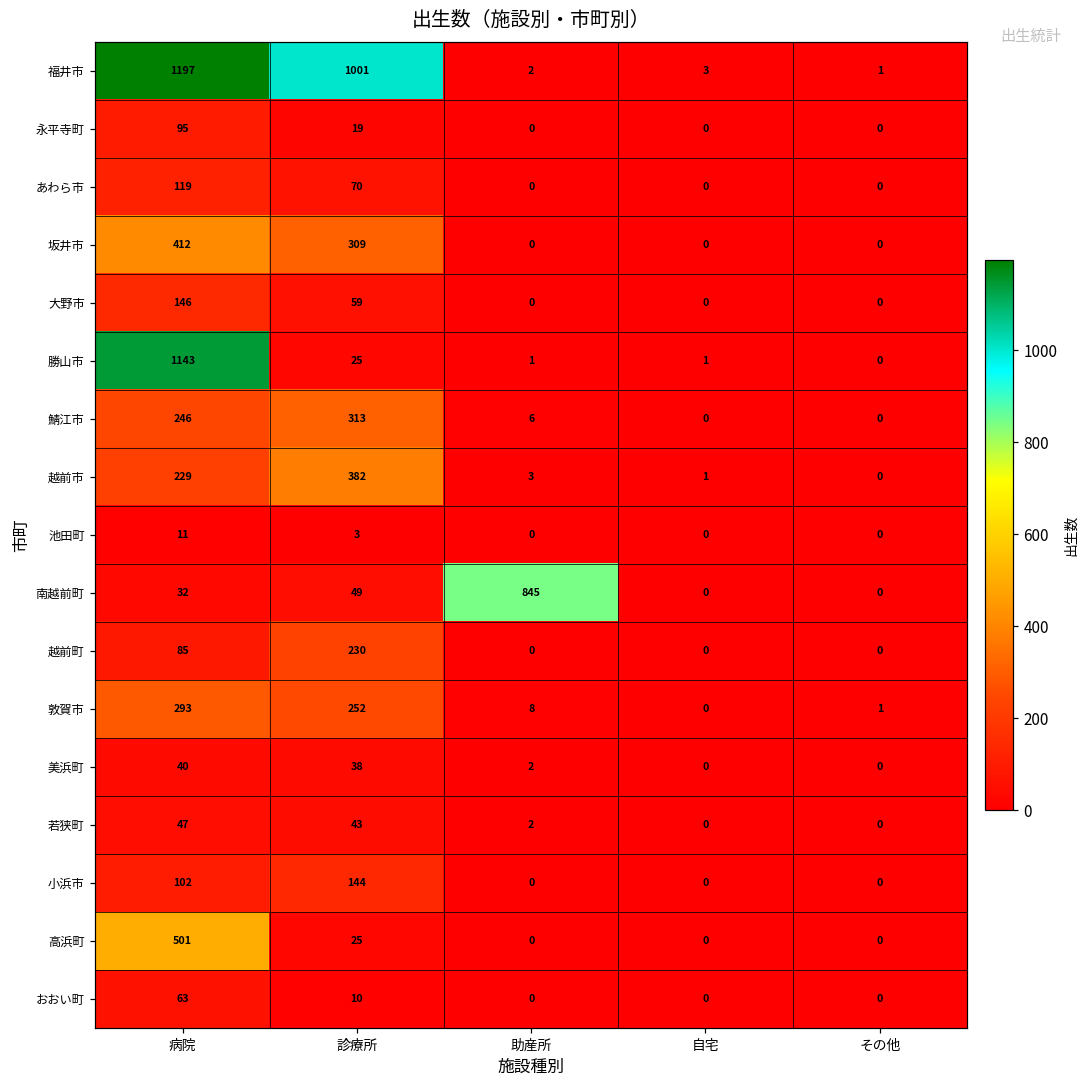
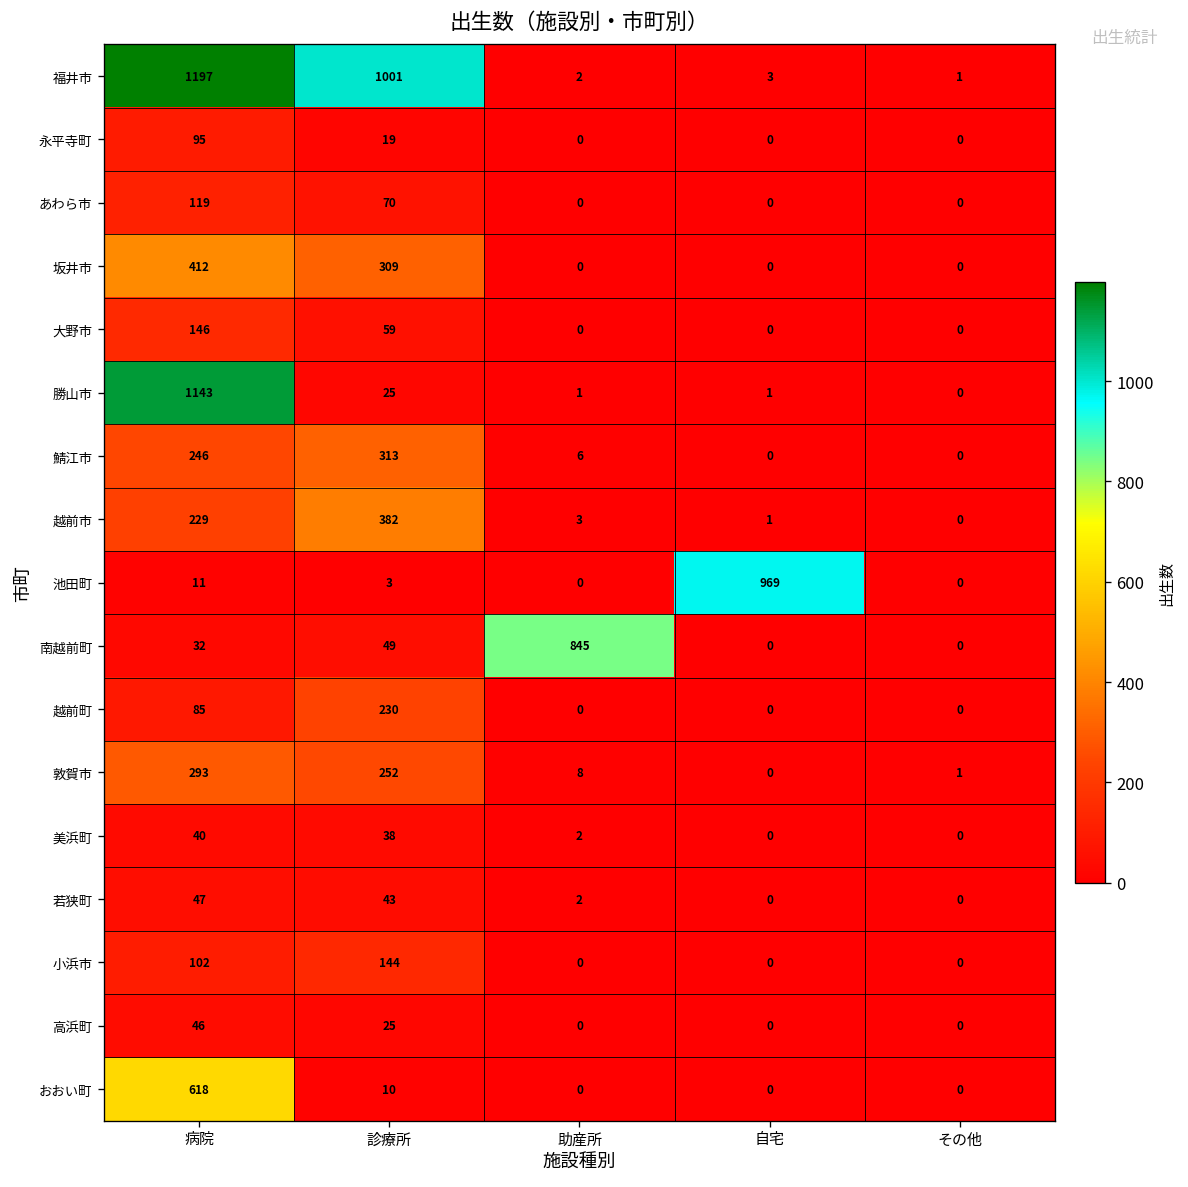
  {
    "福井市": {
      "病院": 1197,
      "診療所": 1001,
      "助産所": 2,
      "自宅": 3,
      "その他": 1
    },
    "永平寺町": {
      "病院": 95,
      "診療所": 19,
      "助産所": 0,
      "自宅": 0,
      "その他": 0
    },
    "あわら市": {
      "病院": 119,
      "診療所": 70,
      "助産所": 0,
      "自宅": 0,
      "その他": 0
    },
    "坂井市": {
      "病院": 412,
      "診療所": 309,
      "助産所": 0,
      "自宅": 0,
      "その他": 0
    },
    "大野市": {
      "病院": 146,
      "診療所": 59,
      "助産所": 0,
      "自宅": 0,
      "その他": 0
    },
    "勝山市": {
      "病院": 1143,
      "診療所": 25,
      "助産所": 1,
      "自宅": 1,
      "その他": 0
    },
    "鯖江市": {
      "病院": 246,
      "診療所": 313,
      "助産所": 6,
      "自宅": 0,
      "その他": 0
    },
    "越前市": {
      "病院": 229,
      "診療所": 382,
      "助産所": 3,
      "自宅": 1,
      "その他": 0
    },
    "池田町": {
      "病院": 11,
      "診療所": 3,
      "助産所": 0,
-     "自宅": 0,
+     "自宅": 969,
      "その他": 0
    },
    "南越前町": {
      "病院": 32,
      "診療所": 49,
      "助産所": 845,
      "自宅": 0,
      "その他": 0
    },
    "越前町": {
      "病院": 85,
      "診療所": 230,
      "助産所": 0,
      "自宅": 0,
      "その他": 0
    },
    "敦賀市": {
      "病院": 293,
      "診療所": 252,
      "助産所": 8,
      "自宅": 0,
      "その他": 1
    },
    "美浜町": {
      "病院": 40,
      "診療所": 38,
      "助産所": 2,
      "自宅": 0,
      "その他": 0
    },
    "若狭町": {
      "病院": 47,
      "診療所": 43,
      "助産所": 2,
      "自宅": 0,
      "その他": 0
    },
    "小浜市": {
      "病院": 102,
      "診療所": 144,
      "助産所": 0,
      "自宅": 0,
      "その他": 0
    },
    "高浜町": {
-     "病院": 501,
+     "病院": 46,
      "診療所": 25,
      "助産所": 0,
      "自宅": 0,
      "その他": 0
    },
    "おおい町": {
-     "病院": 63,
+     "病院": 618,
      "診療所": 10,
      "助産所": 0,
      "自宅": 0,
      "その他": 0
    }
  }
